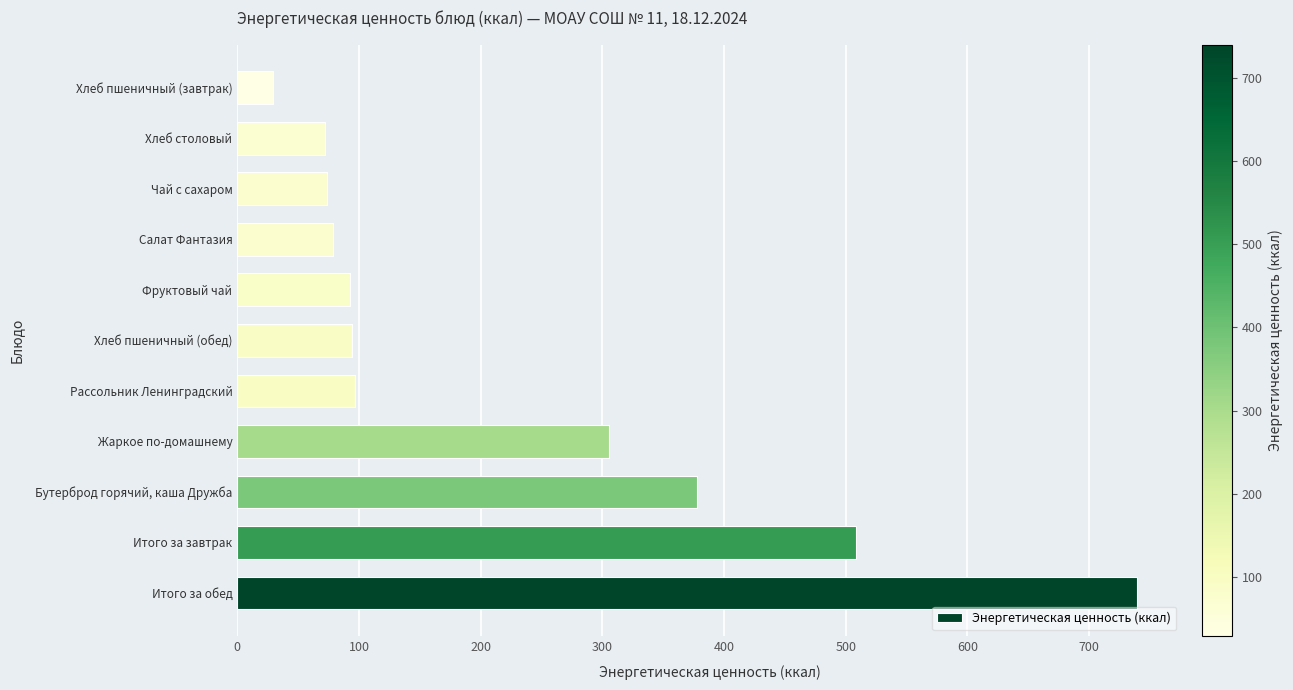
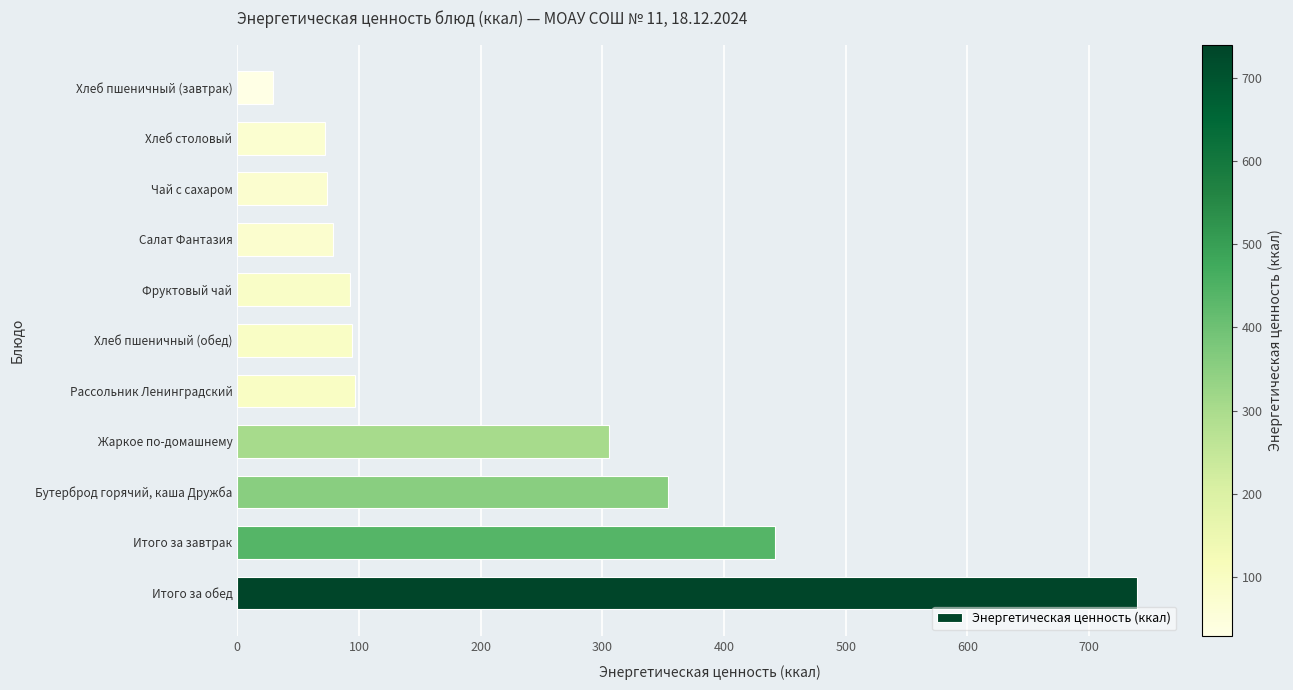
  {
    "Хлеб пшеничный (завтрак)": 29,
    "Хлеб столовый": 72,
    "Чай с сахаром": 74,
    "Салат Фантазия": 79,
    "Фруктовый чай": 93,
    "Хлеб пшеничный (обед)": 94,
    "Рассольник Ленинградский": 97,
    "Жаркое по-домашнему": 305,
-   "Бутерброд горячий, каша Дружба": 378,
-   "Итого за завтрак": 508,
+   "Бутерброд горячий, каша Дружба": 354,
+   "Итого за завтрак": 442,
    "Итого за обед": 740
  }
